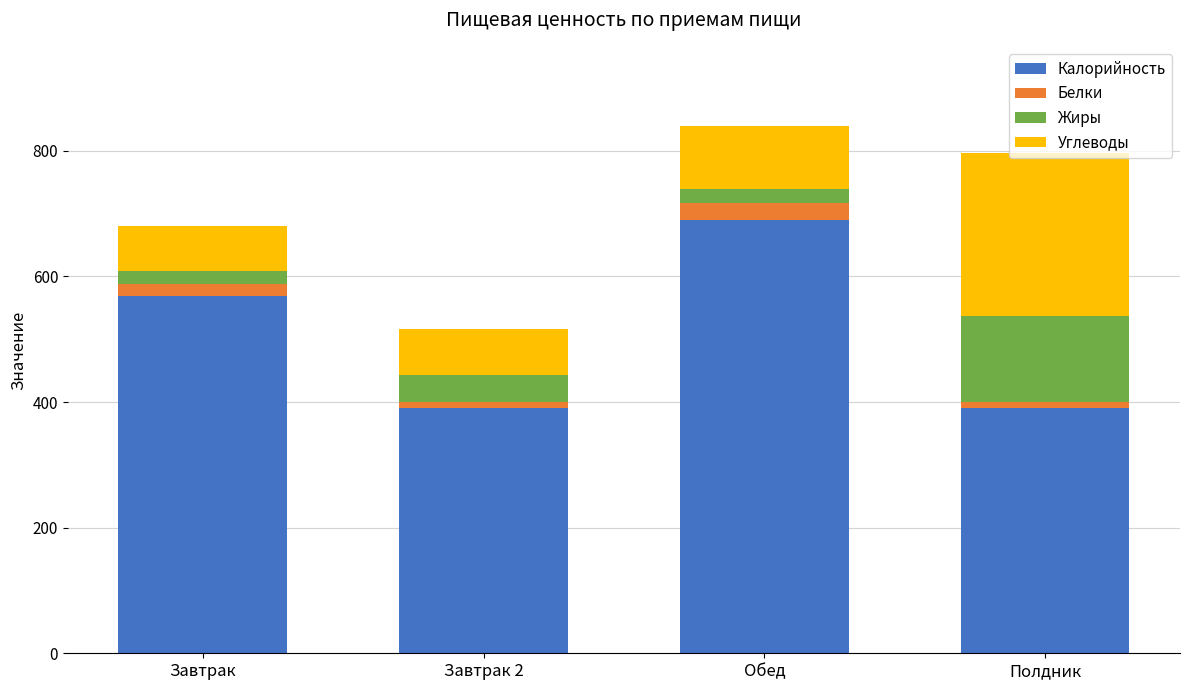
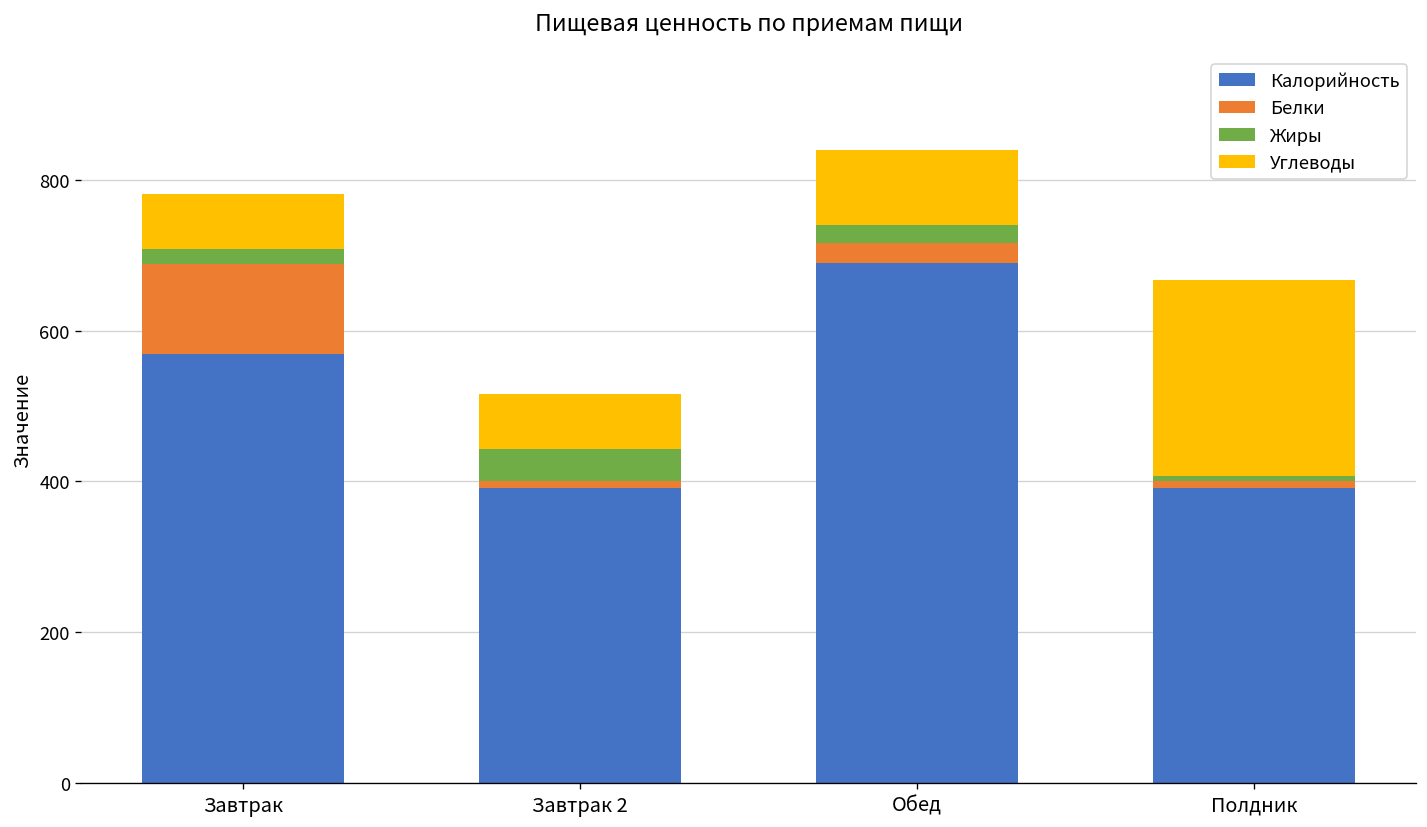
  {
    "Калорийность": {
      "Завтрак": 570,
      "Завтрак 2": 390,
      "Обед": 690,
      "Полдник": 390
    },
    "Белки": {
-     "Завтрак": 20,
+     "Завтрак": 120,
      "Завтрак 2": 10,
      "Обед": 30,
      "Полдник": 10
    },
    "Жиры": {
      "Завтрак": 20,
      "Завтрак 2": 40,
      "Обед": 20,
-     "Полдник": 140
+     "Полдник": 10
    },
    "Углеводы": {
      "Завтрак": 70,
      "Завтрак 2": 70,
      "Обед": 100
    }
  }
